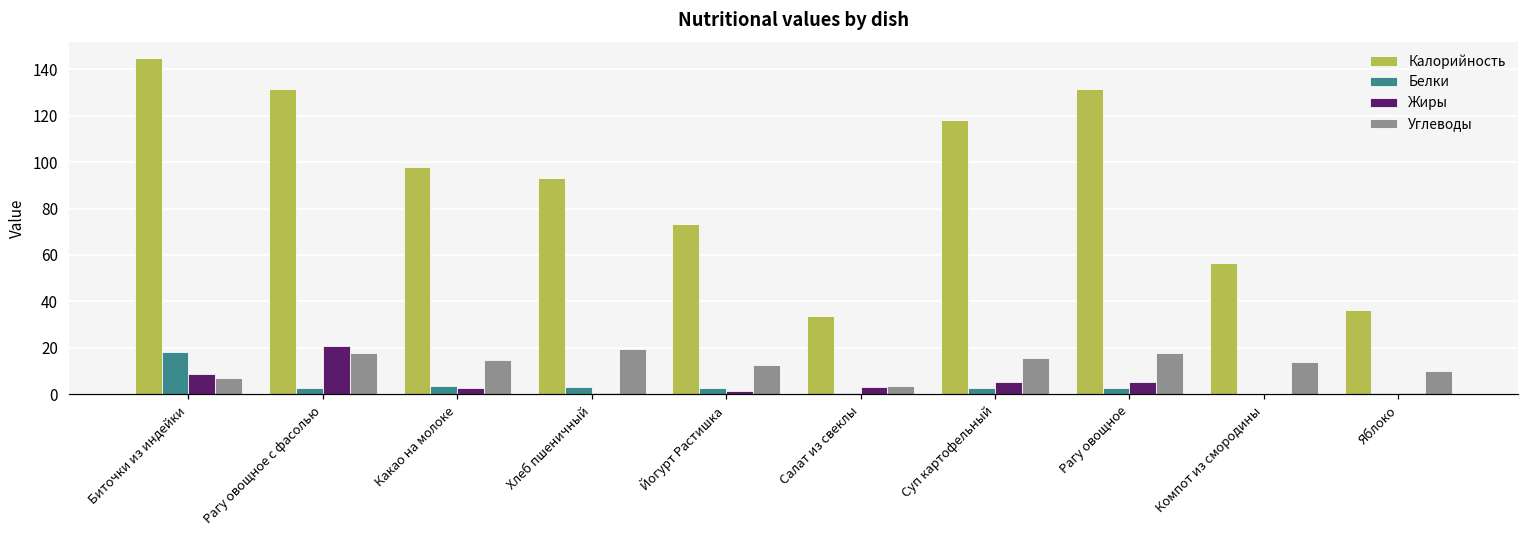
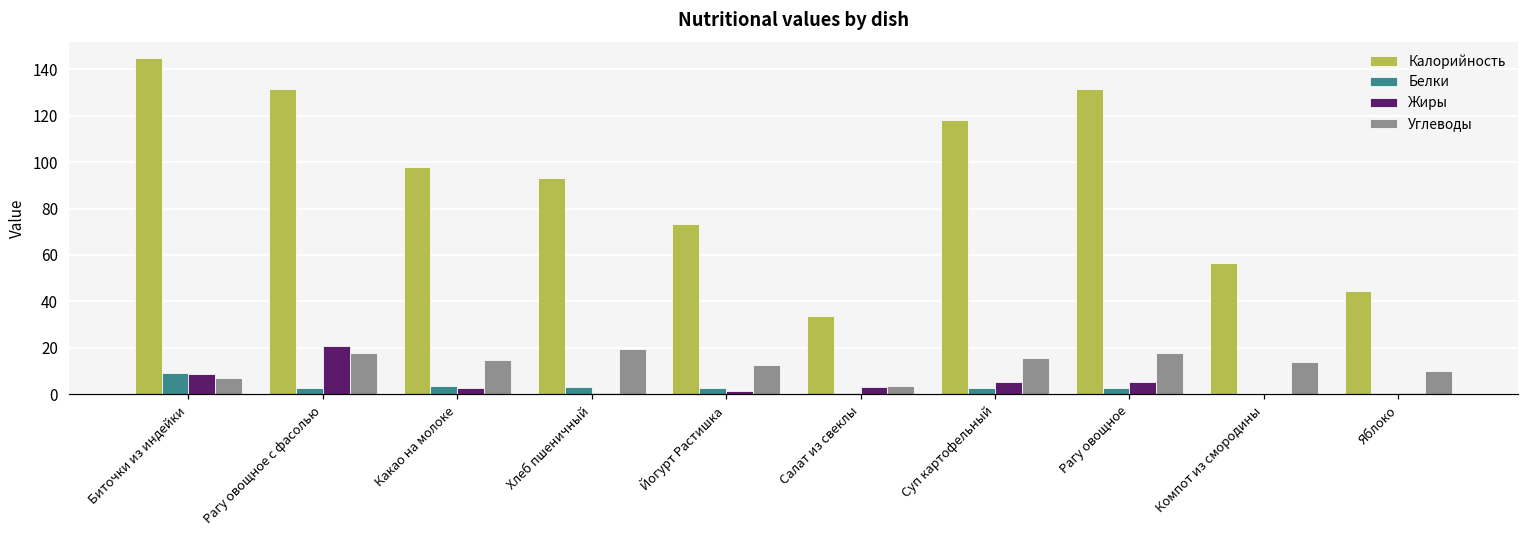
  {
    "Калорийность": {
      "Биточки из индейки": 145,
      "Рагу овощное с фасолью": 132,
      "Какао на молоке": 98,
      "Хлеб пшеничный": 93,
      "Йогурт Растишка": 73,
      "Салат из свеклы": 34,
      "Суп картофельный": 118,
      "Рагу овощное": 132,
      "Компот из смородины": 56,
-     "Яблоко": 36
+     "Яблоко": 44
    },
    "Белки": {
-     "Биточки из индейки": 18,
+     "Биточки из индейки": 9,
      "Рагу овощное с фасолью": 3,
      "Какао на молоке": 3,
      "Хлеб пшеничный": 3,
      "Йогурт Растишка": 3,
      "Суп картофельный": 3,
      "Рагу овощное": 3
    },
    "Жиры": {
      "Биточки из индейки": 9,
      "Рагу овощное с фасолью": 21,
      "Какао на молоке": 3,
      "Йогурт Растишка": 1,
      "Салат из свеклы": 3,
      "Суп картофельный": 5,
      "Рагу овощное": 5
    },
    "Углеводы": {
      "Биточки из индейки": 7,
      "Рагу овощное с фасолью": 18,
      "Какао на молоке": 15,
      "Хлеб пшеничный": 19,
      "Йогурт Растишка": 13,
      "Салат из свеклы": 4,
      "Суп картофельный": 16,
      "Рагу овощное": 18,
      "Компот из смородины": 14,
      "Яблоко": 10
    }
  }
